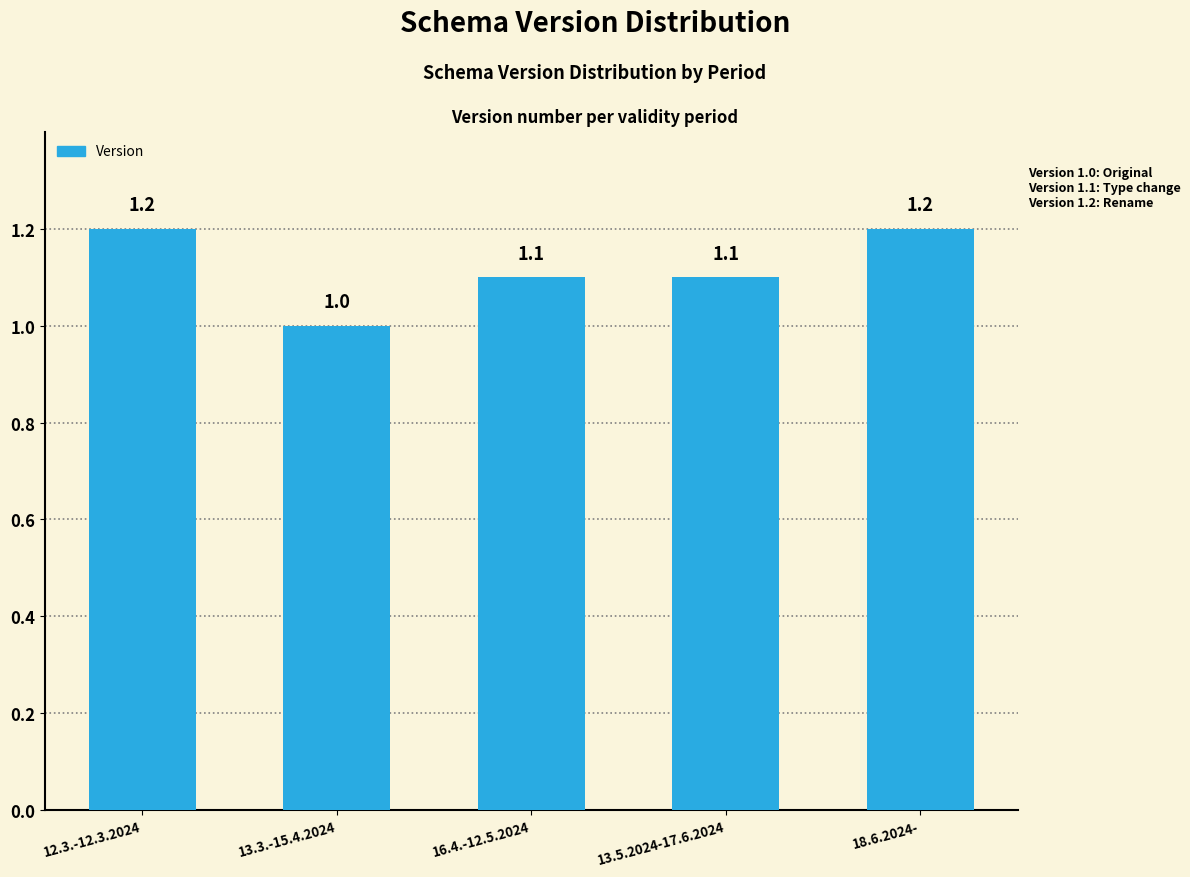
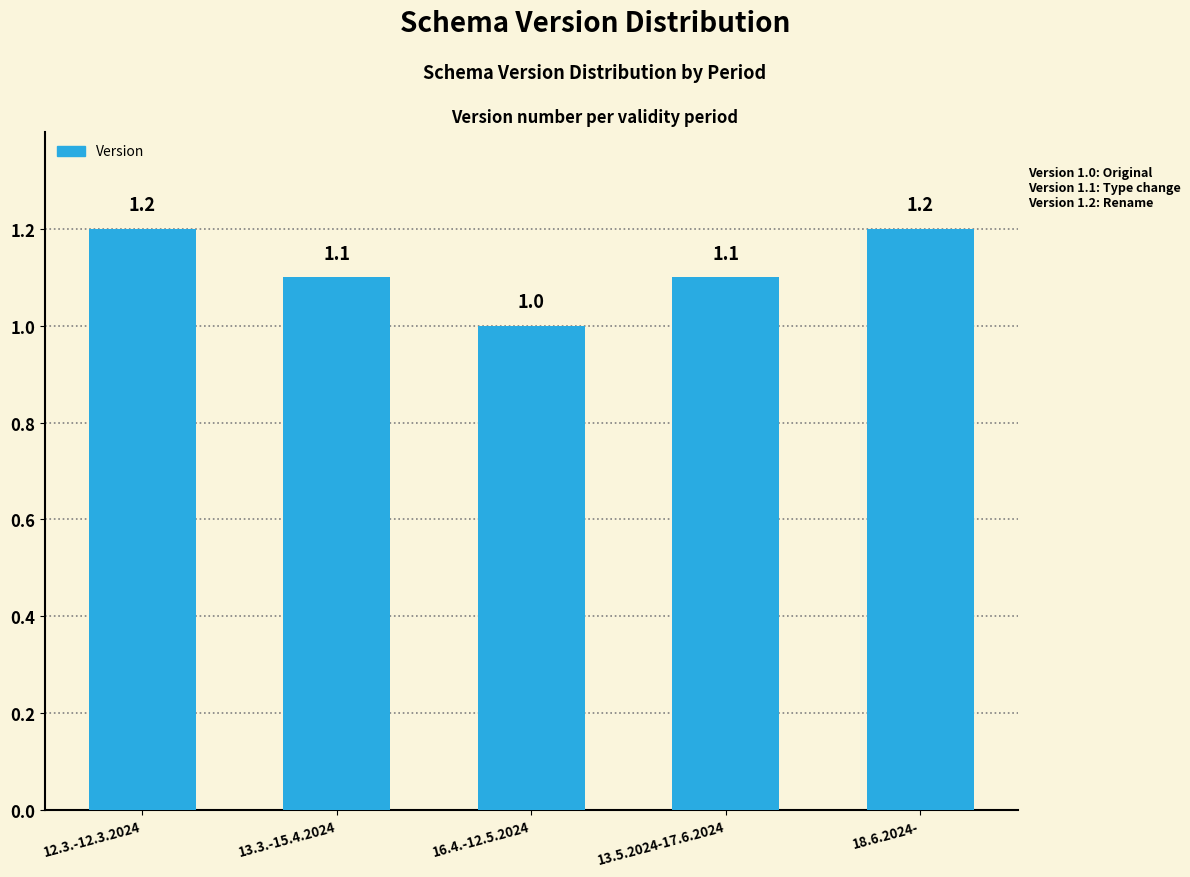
  {
    "12.3.-12.3.2024": 1.2,
-   "13.3.-15.4.2024": 1.0,
-   "16.4.-12.5.2024": 1.1,
+   "13.3.-15.4.2024": 1.1,
+   "16.4.-12.5.2024": 1.0,
    "13.5.2024-17.6.2024": 1.1,
    "18.6.2024-": 1.2
  }
